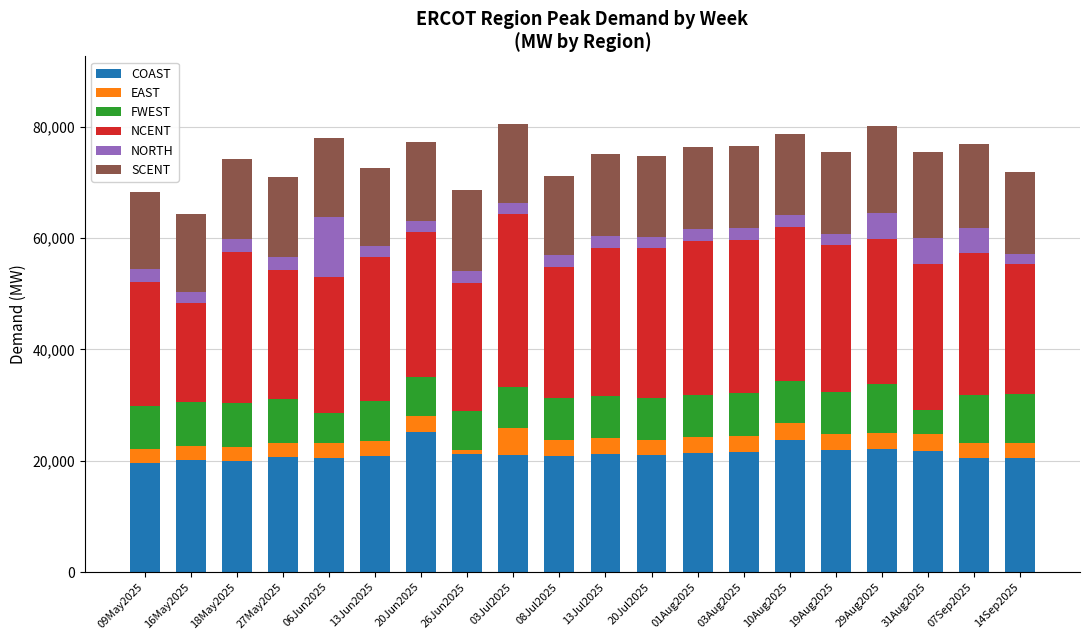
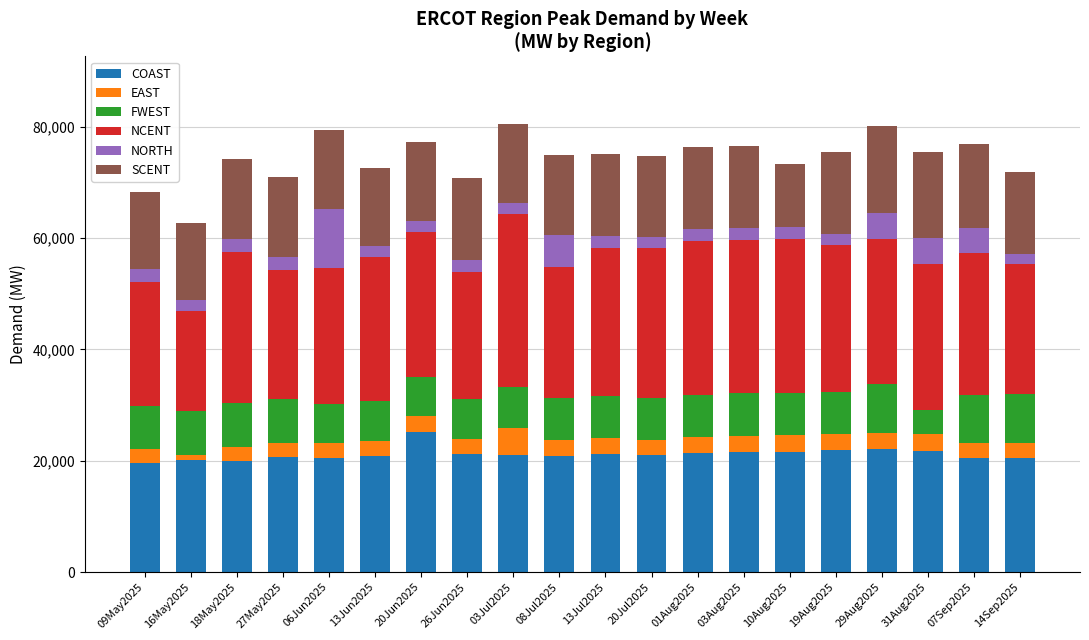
  {
    "COAST": {
      "09May2025": "20,000",
      "16May2025": "20,000",
      "18May2025": "20,000",
      "27May2025": "21,000",
      "06Jun2025": "20,000",
      "13Jun2025": "21,000",
      "20Jun2025": "25,000",
      "26Jun2025": "21,000",
      "03Jul2025": "21,000",
      "08Jul2025": "21,000",
      "13Jul2025": "21,000",
      "20Jul2025": "21,000",
      "01Aug2025": "21,000",
      "03Aug2025": "22,000",
-     "10Aug2025": "24,000",
+     "10Aug2025": "22,000",
      "19Aug2025": "22,000",
      "29Aug2025": "22,000",
      "31Aug2025": "22,000",
      "07Sep2025": "20,000",
      "14Sep2025": "20,000"
    },
    "EAST": {
      "09May2025": "3,000",
-     "16May2025": "2,000",
+     "16May2025": "1,000",
      "18May2025": "3,000",
      "27May2025": "3,000",
      "06Jun2025": "3,000",
      "13Jun2025": "3,000",
      "20Jun2025": "3,000",
-     "26Jun2025": "1,000",
+     "26Jun2025": "3,000",
      "03Jul2025": "5,000",
      "08Jul2025": "3,000",
      "13Jul2025": "3,000",
      "20Jul2025": "3,000",
      "01Aug2025": "3,000",
      "03Aug2025": "3,000",
      "10Aug2025": "3,000",
      "19Aug2025": "3,000",
      "29Aug2025": "3,000",
      "31Aug2025": "3,000",
      "07Sep2025": "3,000",
      "14Sep2025": "3,000"
    },
    "FWEST": {
      "09May2025": "8,000",
      "16May2025": "8,000",
      "18May2025": "8,000",
      "27May2025": "8,000",
-     "06Jun2025": "5,000",
+     "06Jun2025": "7,000",
      "13Jun2025": "7,000",
      "20Jun2025": "7,000",
      "26Jun2025": "7,000",
      "03Jul2025": "7,000",
      "08Jul2025": "7,000",
      "13Jul2025": "7,000",
      "20Jul2025": "8,000",
      "01Aug2025": "8,000",
      "03Aug2025": "8,000",
      "10Aug2025": "8,000",
      "19Aug2025": "8,000",
      "29Aug2025": "9,000",
      "31Aug2025": "4,000",
      "07Sep2025": "9,000",
      "14Sep2025": "9,000"
    },
    "NCENT": {
      "09May2025": "22,000",
      "16May2025": "18,000",
      "18May2025": "27,000",
      "27May2025": "23,000",
      "06Jun2025": "24,000",
      "13Jun2025": "26,000",
      "20Jun2025": "26,000",
      "26Jun2025": "23,000",
      "03Jul2025": "31,000",
      "08Jul2025": "24,000",
      "13Jul2025": "27,000",
      "20Jul2025": "27,000",
      "01Aug2025": "28,000",
      "03Aug2025": "28,000",
      "10Aug2025": "28,000",
      "19Aug2025": "26,000",
      "29Aug2025": "26,000",
      "31Aug2025": "26,000",
      "07Sep2025": "25,000",
      "14Sep2025": "23,000"
    },
    "NORTH": {
      "09May2025": "2,000",
      "16May2025": "2,000",
      "18May2025": "2,000",
      "27May2025": "2,000",
      "06Jun2025": "11,000",
      "13Jun2025": "2,000",
      "20Jun2025": "2,000",
      "26Jun2025": "2,000",
      "03Jul2025": "2,000",
-     "08Jul2025": "2,000",
+     "08Jul2025": "6,000",
      "13Jul2025": "2,000",
      "20Jul2025": "2,000",
      "01Aug2025": "2,000",
      "03Aug2025": "2,000",
      "10Aug2025": "2,000",
      "19Aug2025": "2,000",
      "29Aug2025": "5,000",
      "31Aug2025": "5,000",
      "07Sep2025": "5,000",
      "14Sep2025": "2,000"
    },
    "SCENT": {
      "09May2025": "14,000",
      "16May2025": "14,000",
      "18May2025": "14,000",
      "27May2025": "14,000",
      "06Jun2025": "14,000",
      "13Jun2025": "14,000",
      "20Jun2025": "14,000",
      "26Jun2025": "15,000",
      "03Jul2025": "14,000",
      "08Jul2025": "14,000",
      "13Jul2025": "15,000",
      "20Jul2025": "14,000",
      "01Aug2025": "15,000",
      "03Aug2025": "15,000",
-     "10Aug2025": "15,000",
+     "10Aug2025": "11,000",
      "19Aug2025": "15,000",
      "29Aug2025": "16,000",
      "31Aug2025": "15,000",
      "07Sep2025": "15,000",
      "14Sep2025": "15,000"
    }
  }
